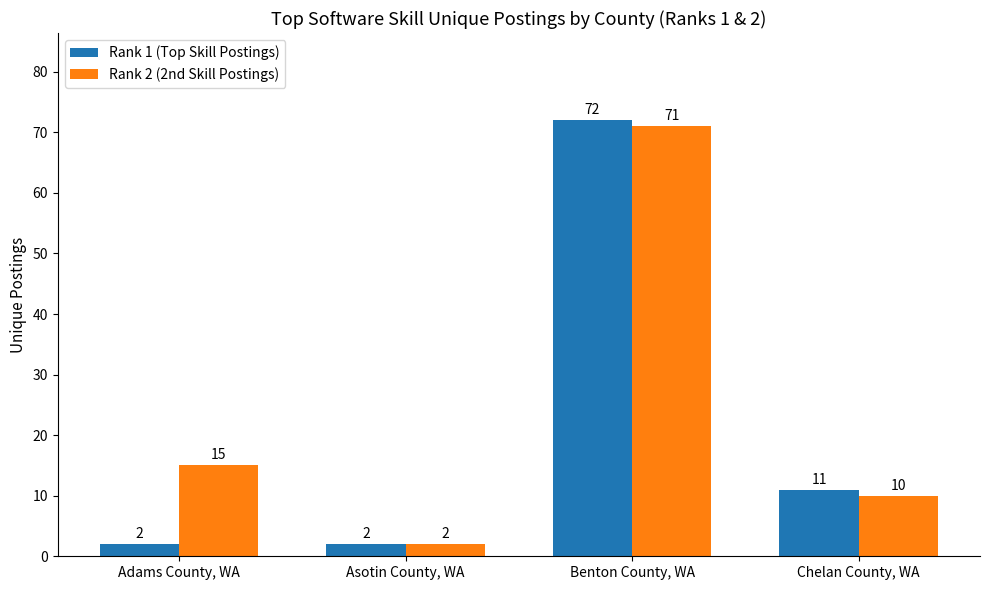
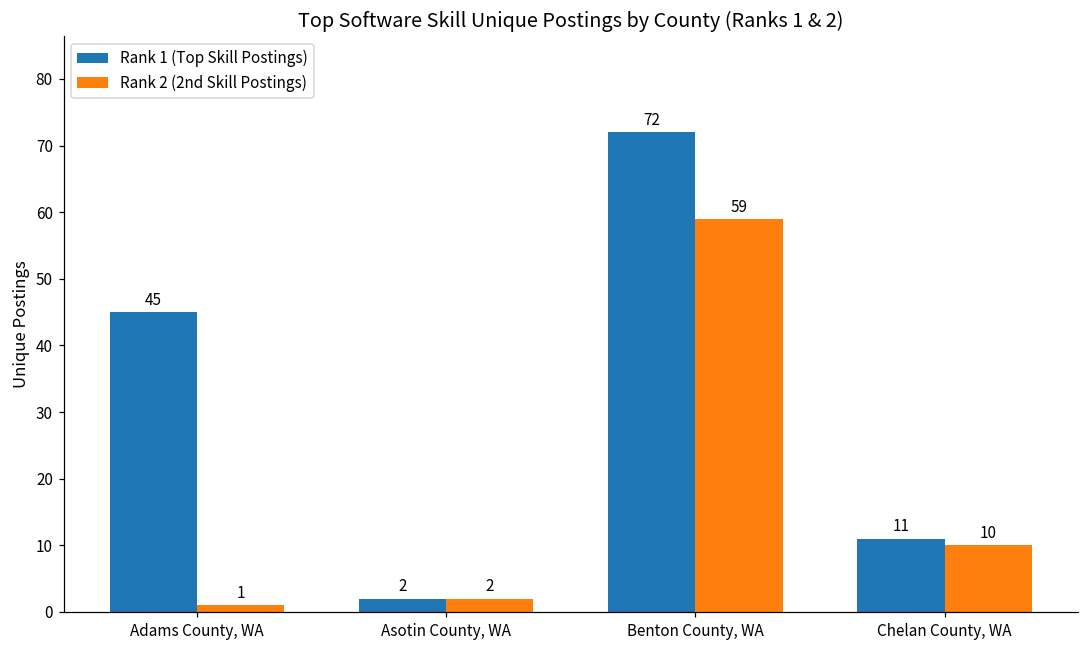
  {
    "Rank 1 (Top Skill Postings)": {
-     "Adams County, WA": 2,
+     "Adams County, WA": 45,
      "Asotin County, WA": 2,
      "Benton County, WA": 72,
      "Chelan County, WA": 11
    },
    "Rank 2 (2nd Skill Postings)": {
-     "Adams County, WA": 15,
+     "Adams County, WA": 1,
      "Asotin County, WA": 2,
-     "Benton County, WA": 71,
+     "Benton County, WA": 59,
      "Chelan County, WA": 10
    }
  }
